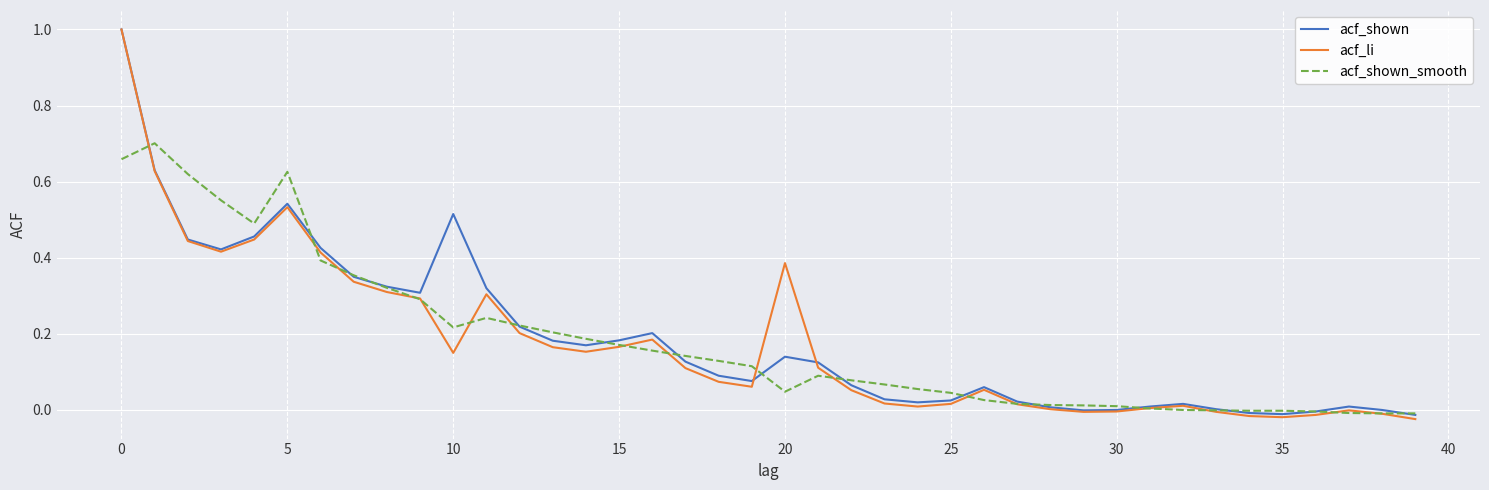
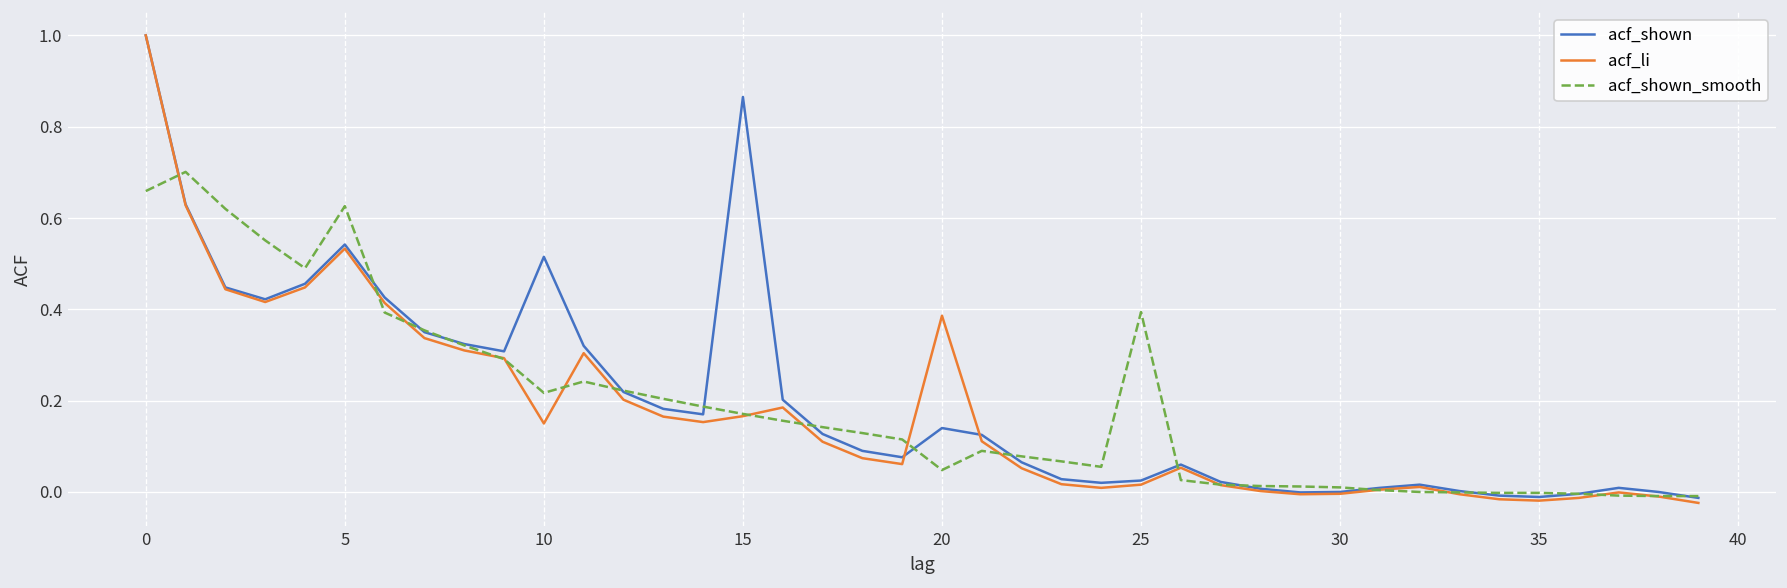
  {
    "acf_shown": {
      "5": 0.54,
      "10": 0.52,
-     "15": 0.18,
+     "15": 0.87,
      "20": 0.14,
      "25": 0.03,
      "35": -0.01
    },
    "acf_li": {
      "5": 0.53,
      "10": 0.15,
      "20": 0.39,
      "25": 0.02,
      "35": -0.02
    },
    "acf_shown_smooth": {
      "0": 0.66,
      "5": 0.63,
      "10": 0.22,
      "20": 0.05,
-     "25": 0.05,
+     "25": 0.39,
      "30": 0.01,
      "35": 0.00
    }
  }
